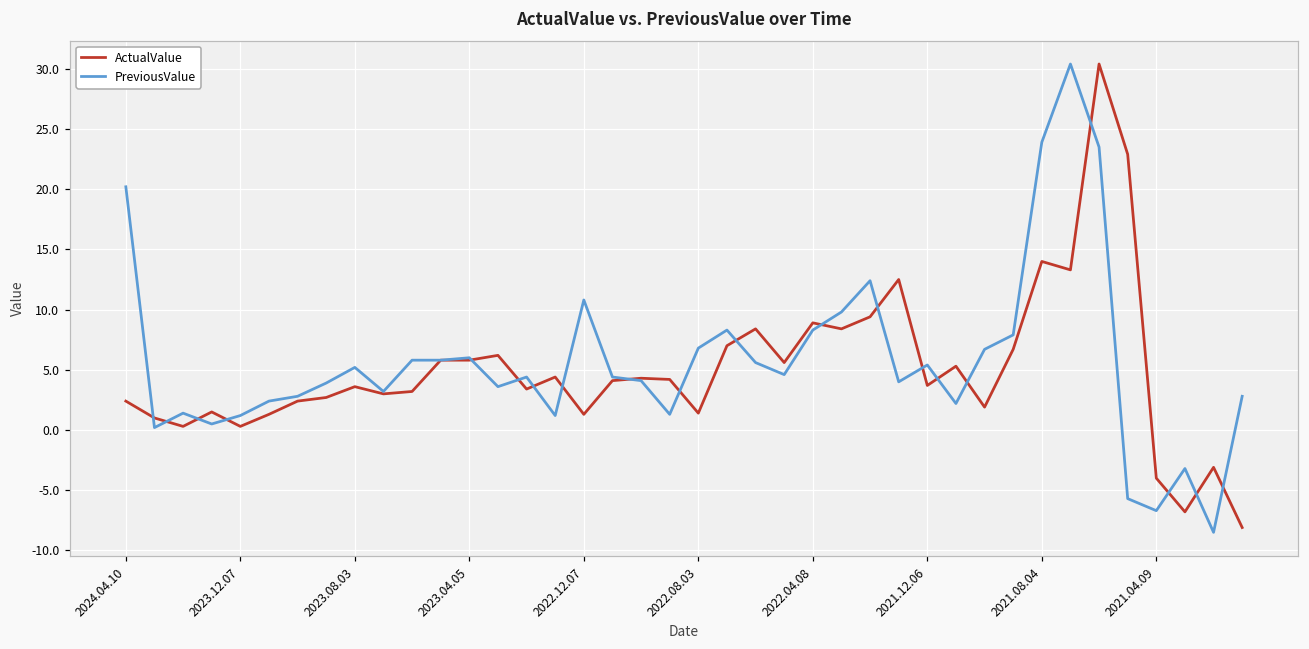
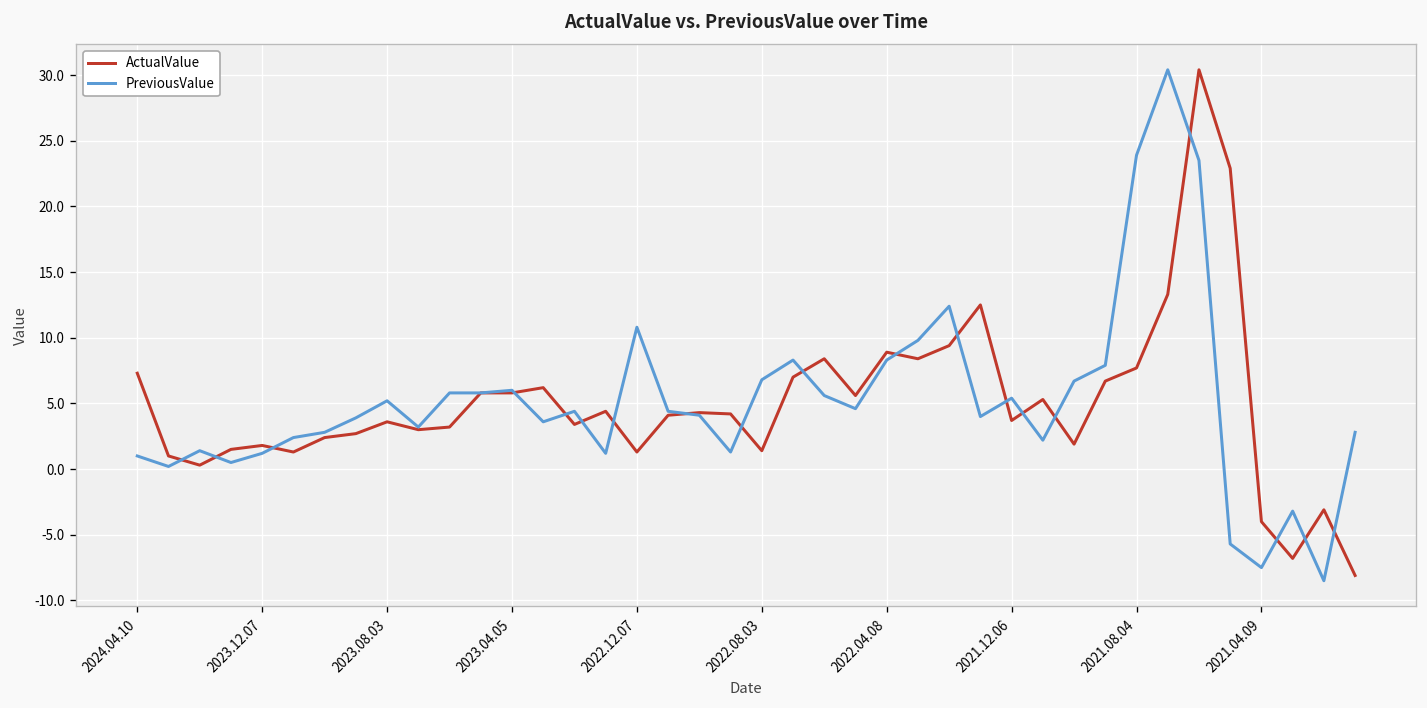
  {
    "ActualValue": {
-     "2024.04.10": 2.4,
-     "2023.12.07": 0.3,
+     "2024.04.10": 7.3,
+     "2023.12.07": 1.8,
      "2023.08.03": 3.6,
      "2022.12.07": 1.3,
      "2022.08.03": 1.4,
      "2022.04.08": 8.9,
      "2021.12.06": 3.7,
-     "2021.08.04": 14.0,
+     "2021.08.04": 7.7,
      "2021.04.09": -4.0
    },
    "PreviousValue": {
-     "2024.04.10": 20.2,
+     "2024.04.10": 1.0,
      "2023.12.07": 1.2,
      "2023.08.03": 5.2,
      "2022.12.07": 10.8,
      "2022.08.03": 6.8,
      "2022.04.08": 8.3,
      "2021.12.06": 5.4,
      "2021.08.04": 23.9,
-     "2021.04.09": -6.7
+     "2021.04.09": -7.5
    }
  }
